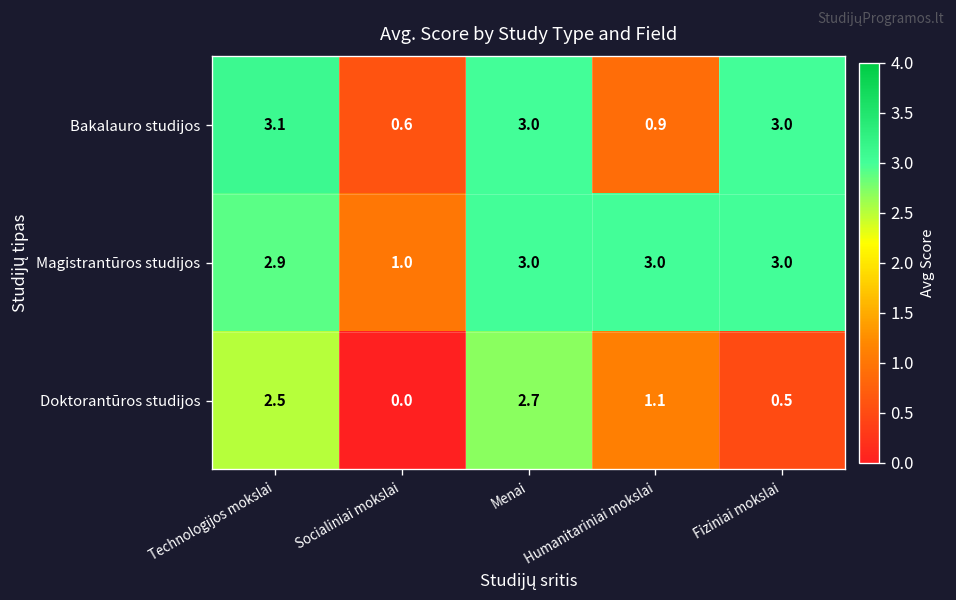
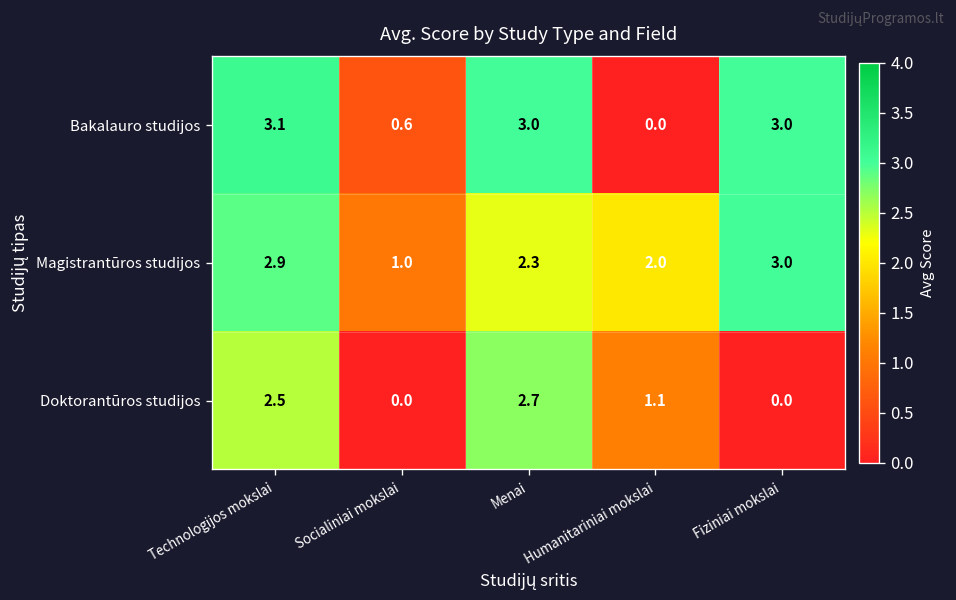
  {
    "Bakalauro studijos": {
      "Technologijos mokslai": 3.1,
      "Socialiniai mokslai": 0.6,
      "Menai": 3.0,
-     "Humanitariniai mokslai": 0.9,
+     "Humanitariniai mokslai": 0.0,
      "Fiziniai mokslai": 3.0
    },
    "Magistrantūros studijos": {
      "Technologijos mokslai": 2.9,
      "Socialiniai mokslai": 1.0,
-     "Menai": 3.0,
-     "Humanitariniai mokslai": 3.0,
+     "Menai": 2.3,
+     "Humanitariniai mokslai": 2.0,
      "Fiziniai mokslai": 3.0
    },
    "Doktorantūros studijos": {
      "Technologijos mokslai": 2.5,
      "Socialiniai mokslai": 0.0,
      "Menai": 2.7,
      "Humanitariniai mokslai": 1.1,
-     "Fiziniai mokslai": 0.5
+     "Fiziniai mokslai": 0.0
    }
  }
